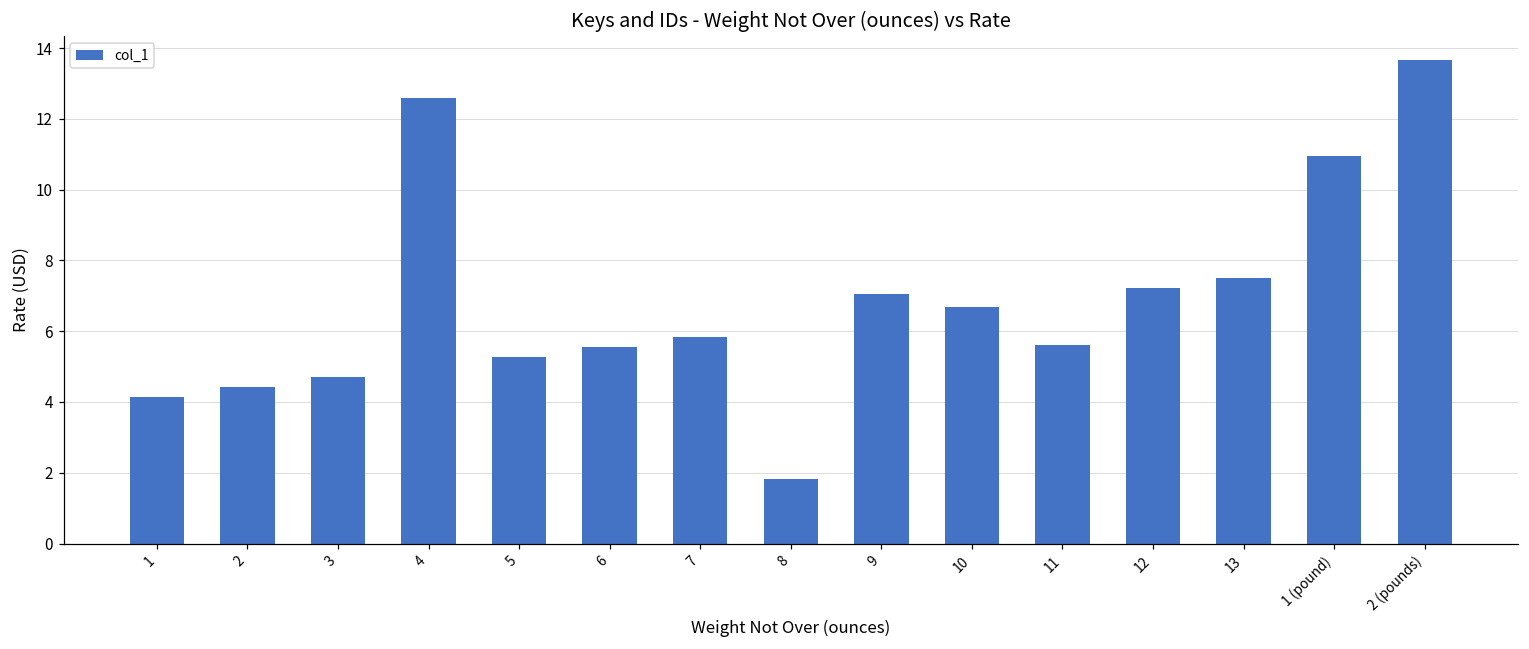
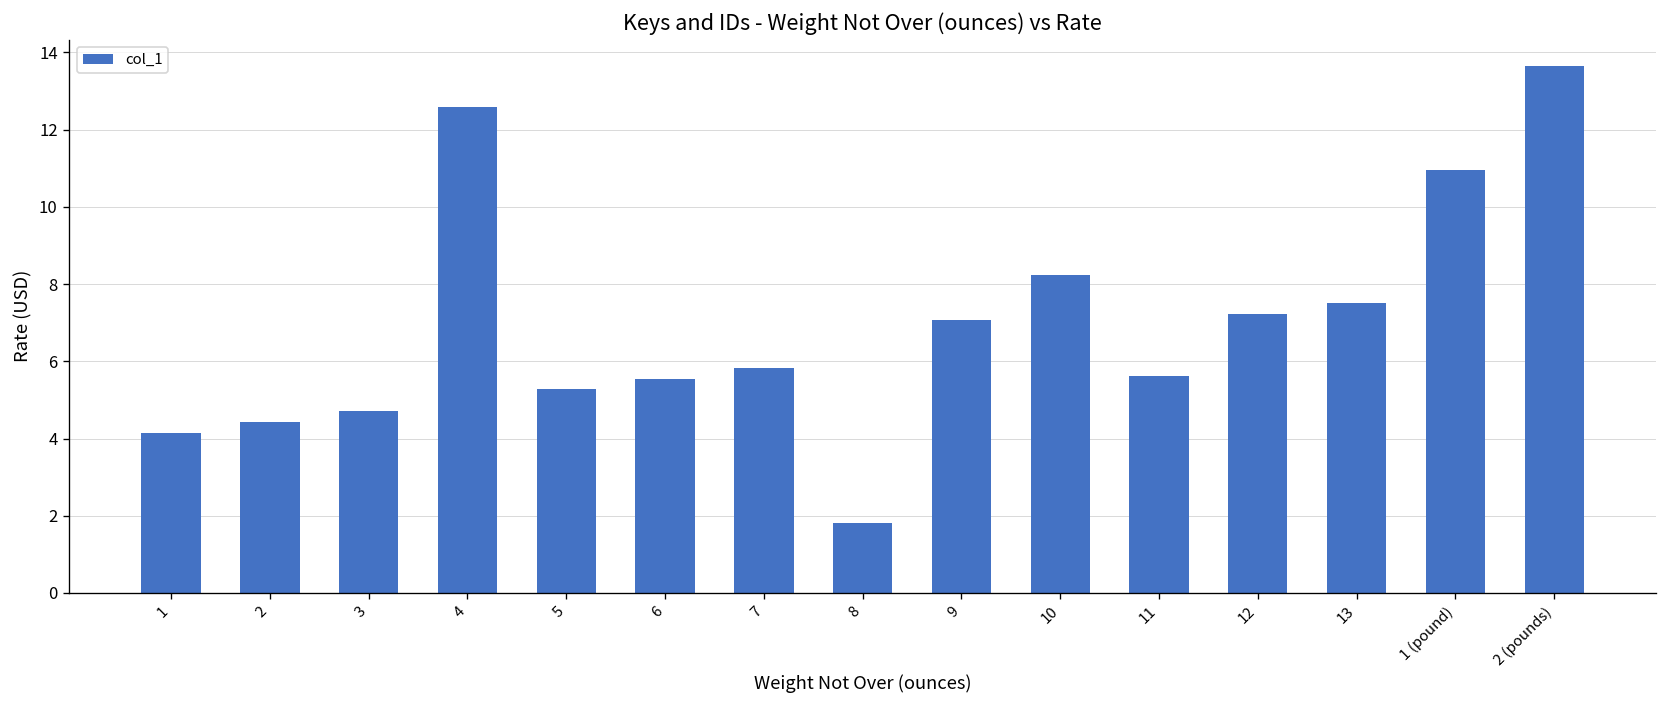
  {
    "1": 4.2,
    "2": 4.4,
    "3": 4.7,
    "4": 12.6,
    "5": 5.3,
    "6": 5.6,
    "7": 5.8,
    "8": 1.8,
    "9": 7.1,
-   "10": 6.7,
+   "10": 8.2,
    "11": 5.6,
    "12": 7.2,
    "13": 7.5,
    "1 (pound)": 11.0,
    "2 (pounds)": 13.7
  }
